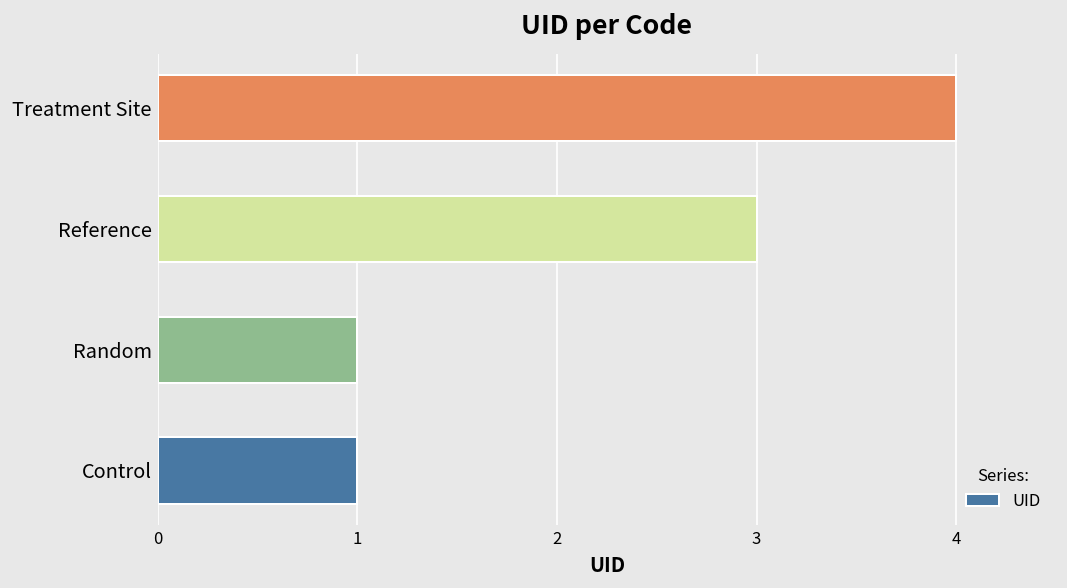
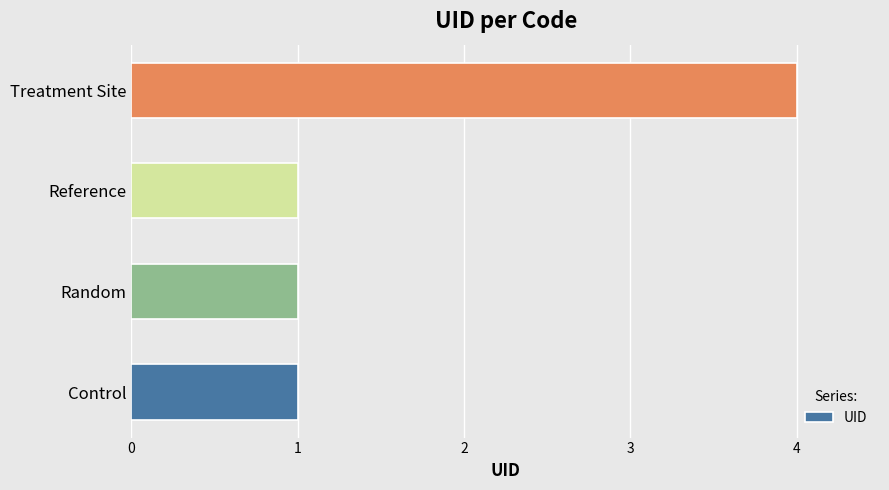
  {
    "Treatment Site": 4,
-   "Reference": 3,
+   "Reference": 1,
    "Random": 1,
    "Control": 1
  }
